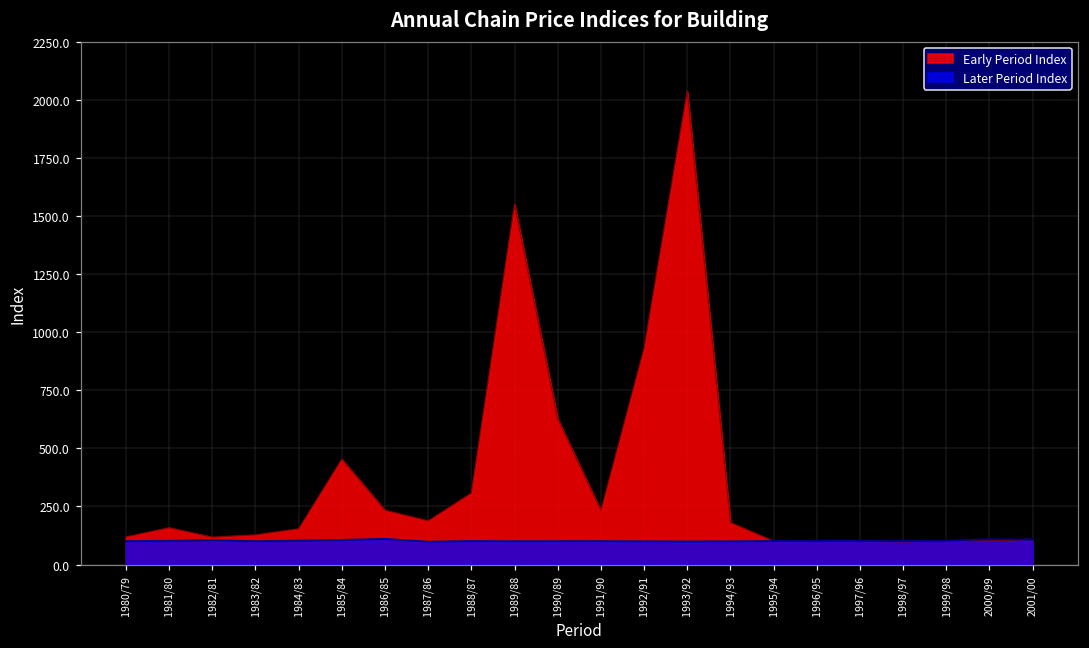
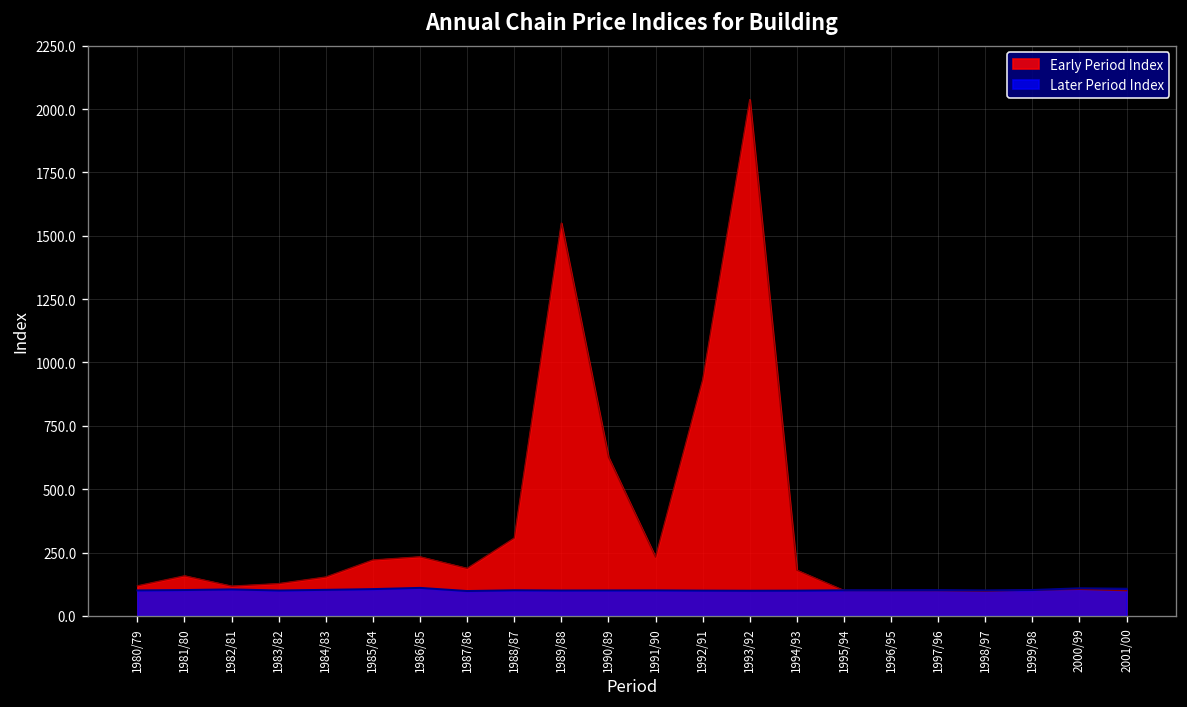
  {
    "Early Period Index": {
      "1980/79": 120,
      "1981/80": 160,
      "1982/81": 120,
      "1983/82": 130,
      "1984/83": 150,
-     "1985/84": 450,
+     "1985/84": 220,
      "1986/85": 230,
      "1987/86": 190,
      "1988/87": 310,
      "1989/88": 1550,
      "1990/89": 630,
      "1991/90": 230,
      "1992/91": 930,
      "1993/92": 2040,
      "1994/93": 180
    },
    "Later Period Index": {
      "1980/79": 100,
      "1981/80": 100,
      "1982/81": 100,
      "1983/82": 100,
      "1984/83": 100,
      "1985/84": 110,
      "1986/85": 110,
      "1987/86": 100,
      "1988/87": 100,
      "1989/88": 100,
      "1990/89": 100,
      "1991/90": 100,
      "1992/91": 100,
      "1993/92": 100,
      "1994/93": 100
    }
  }
